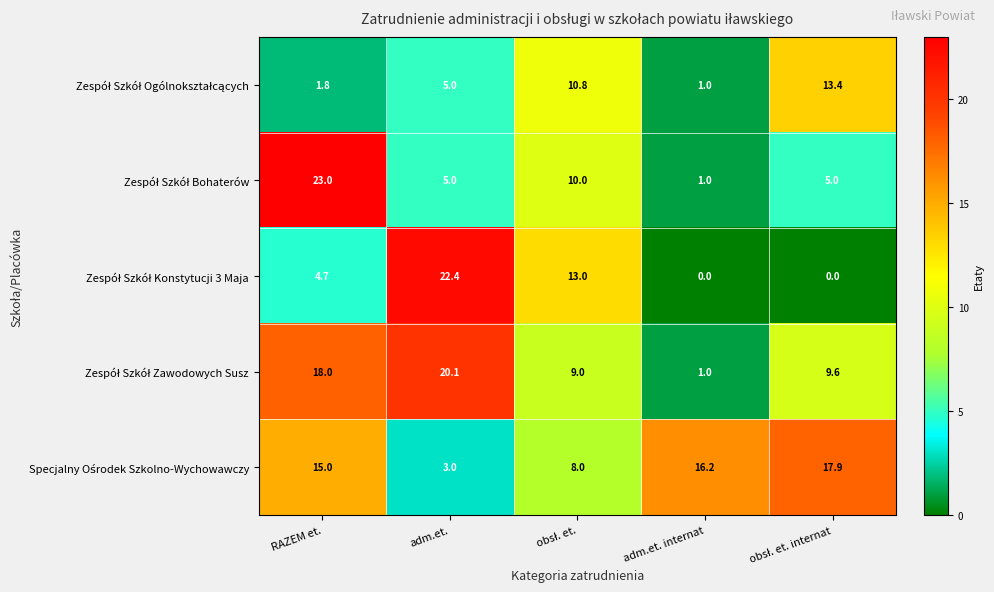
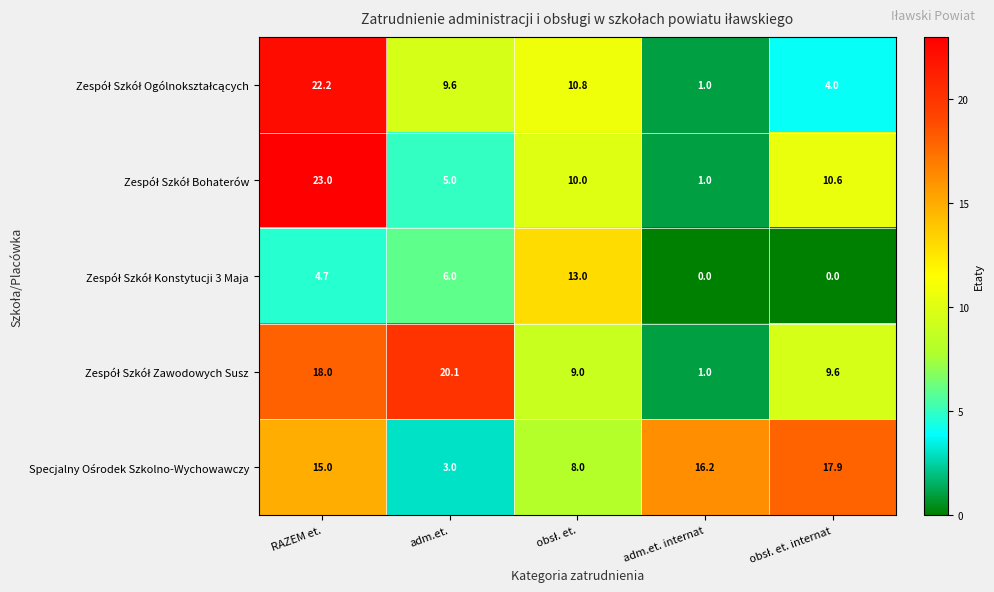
  {
    "Zespół Szkół Ogólnokształcących": {
-     "RAZEM et.": 1.8,
-     "adm.et.": 5.0,
+     "RAZEM et.": 22.2,
+     "adm.et.": 9.6,
      "obsł. et.": 10.8,
      "adm.et. internat": 1.0,
-     "obsł. et. internat": 13.4
+     "obsł. et. internat": 4.0
    },
    "Zespół Szkół Bohaterów": {
      "RAZEM et.": 23.0,
      "adm.et.": 5.0,
      "obsł. et.": 10.0,
      "adm.et. internat": 1.0,
-     "obsł. et. internat": 5.0
+     "obsł. et. internat": 10.6
    },
    "Zespół Szkół Konstytucji 3 Maja": {
      "RAZEM et.": 4.7,
-     "adm.et.": 22.4,
+     "adm.et.": 6.0,
      "obsł. et.": 13.0,
      "adm.et. internat": 0.0,
      "obsł. et. internat": 0.0
    },
    "Zespół Szkół Zawodowych Susz": {
      "RAZEM et.": 18.0,
      "adm.et.": 20.1,
      "obsł. et.": 9.0,
      "adm.et. internat": 1.0,
      "obsł. et. internat": 9.6
    },
    "Specjalny Ośrodek Szkolno-Wychowawczy": {
      "RAZEM et.": 15.0,
      "adm.et.": 3.0,
      "obsł. et.": 8.0,
      "adm.et. internat": 16.2,
      "obsł. et. internat": 17.9
    }
  }
